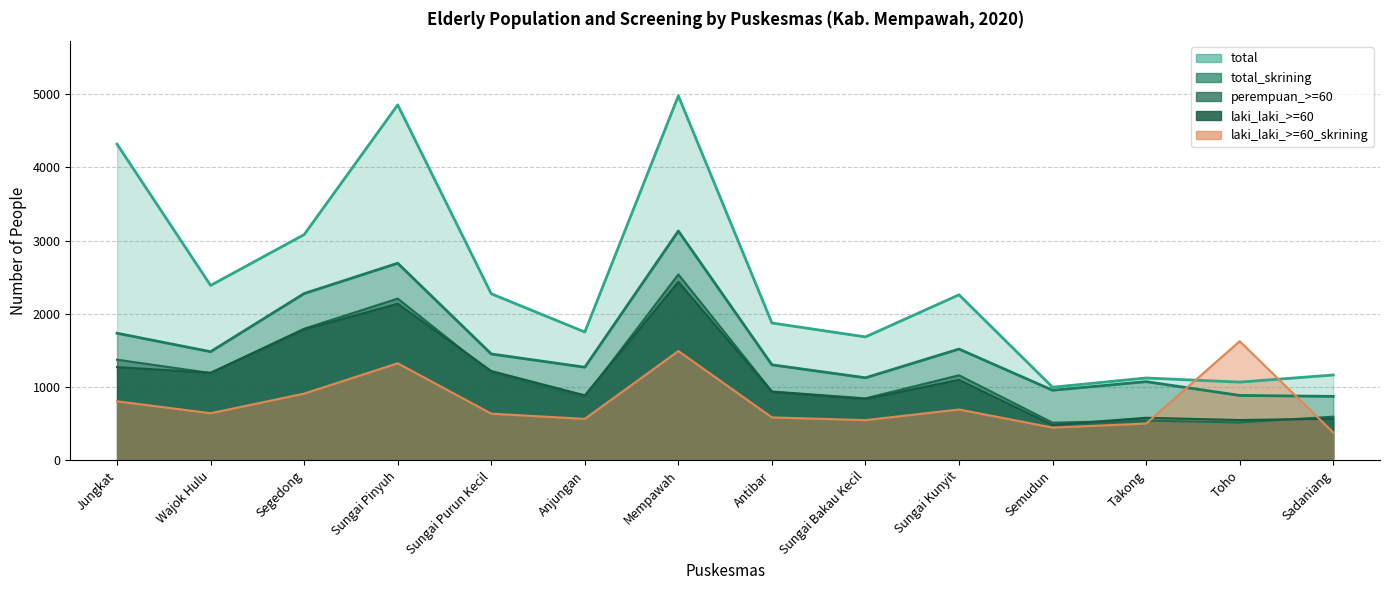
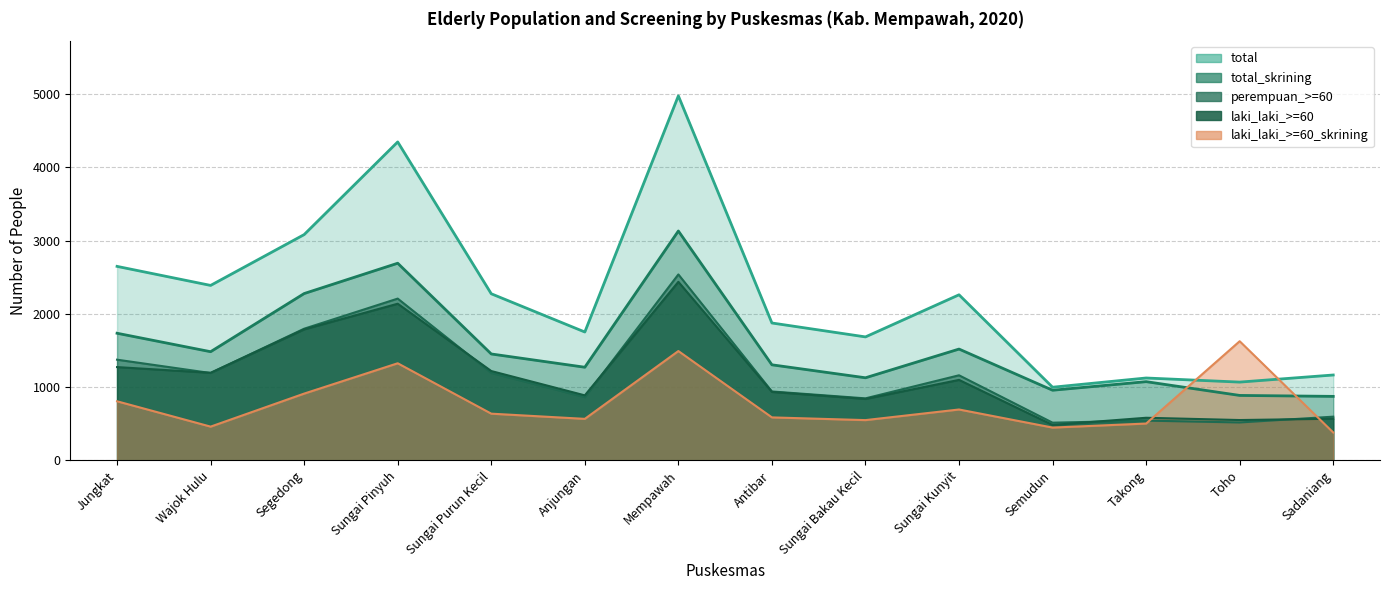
  {
    "total": {
-     "Jungkat": 4300,
+     "Jungkat": 2600,
      "Wajok Hulu": 2400,
      "Segedong": 3100,
-     "Sungai Pinyuh": 4900,
+     "Sungai Pinyuh": 4300,
      "Sungai Purun Kecil": 2300,
      "Anjungan": 1800,
      "Mempawah": 5000,
      "Antibar": 1900,
      "Sungai Bakau Kecil": 1700,
      "Sungai Kunyit": 2300,
      "Semudun": 1000,
      "Takong": 1100,
      "Toho": 1100,
      "Sadaniang": 1200
    },
    "laki_laki_>=60_skrining": {
      "Jungkat": 800,
-     "Wajok Hulu": 600,
+     "Wajok Hulu": 500,
      "Segedong": 900,
      "Sungai Pinyuh": 1300,
      "Sungai Purun Kecil": 600,
      "Anjungan": 600,
      "Mempawah": 1500,
      "Antibar": 600,
      "Sungai Bakau Kecil": 600,
      "Sungai Kunyit": 700,
      "Semudun": 400,
      "Takong": 500,
      "Toho": 1600,
      "Sadaniang": 400
    }
  }
